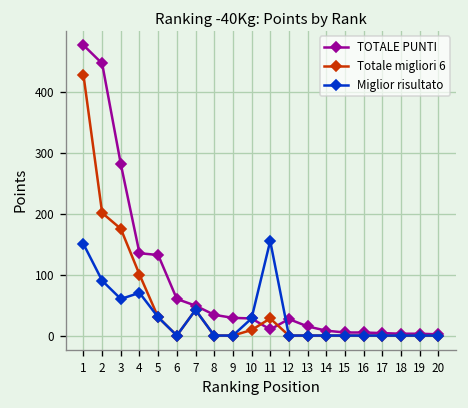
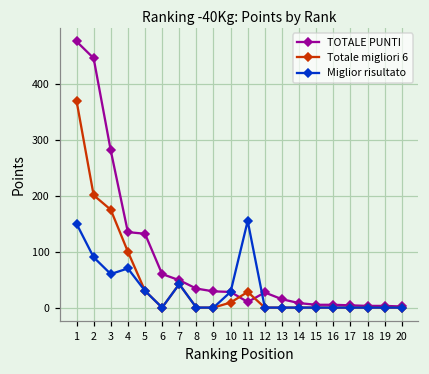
  {
    "TOTALE PUNTI": {
      "1": 480,
      "2": 450,
      "3": 280,
      "4": 140,
      "5": 130,
      "6": 60,
      "7": 50,
      "8": 30,
      "9": 30,
      "11": 10,
      "12": 30,
      "13": 20,
      "14": 10
    },
    "Totale migliori 6": {
-     "1": 430,
+     "1": 370,
      "2": 200,
      "3": 180,
      "4": 100,
      "10": 10,
      "11": 30
    },
    "Miglior risultato": {
      "1": 150,
      "2": 90,
      "3": 60,
      "4": 70,
      "11": 160
    }
  }
